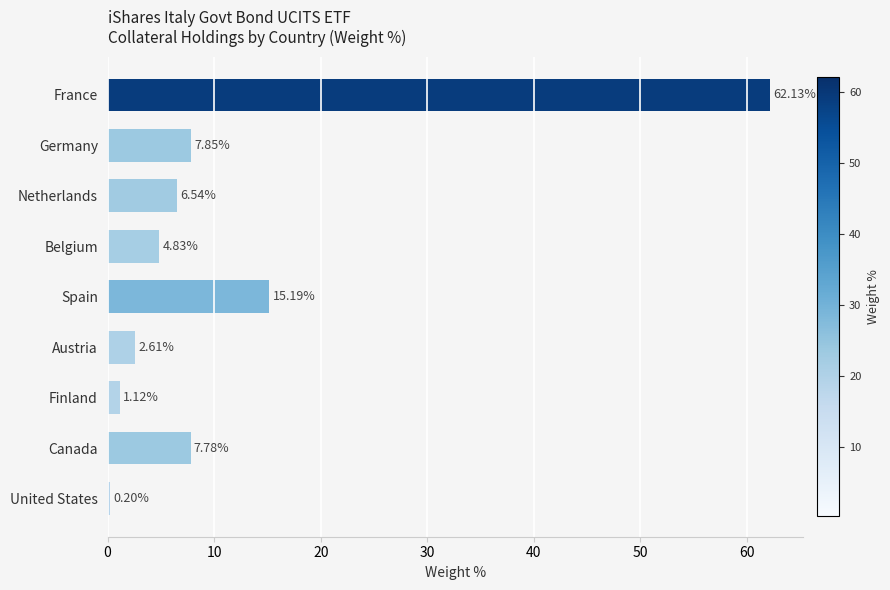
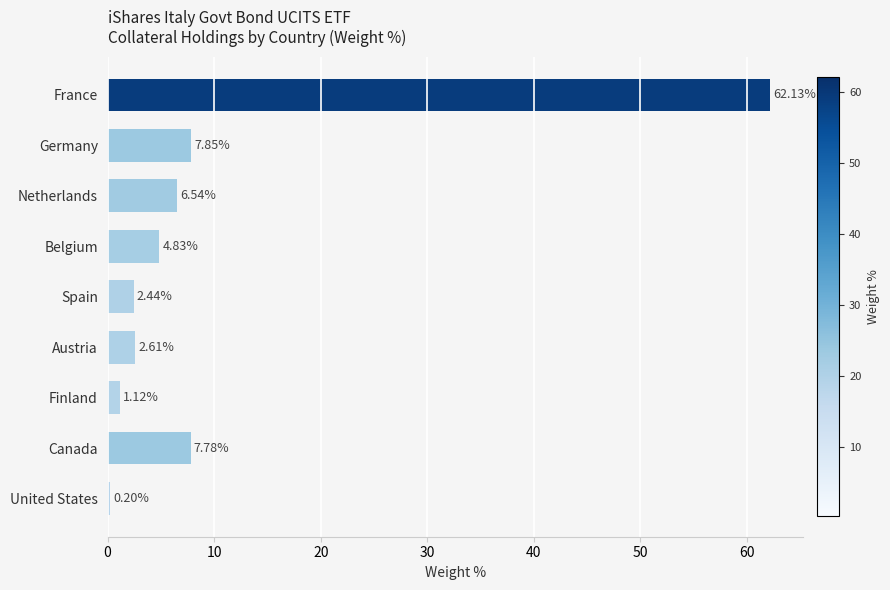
  {
    "France": "62.13%",
    "Germany": "7.85%",
    "Netherlands": "6.54%",
    "Belgium": "4.83%",
-   "Spain": "15.19%",
+   "Spain": "2.44%",
    "Austria": "2.61%",
    "Finland": "1.12%",
    "Canada": "7.78%",
    "United States": "0.20%"
  }
